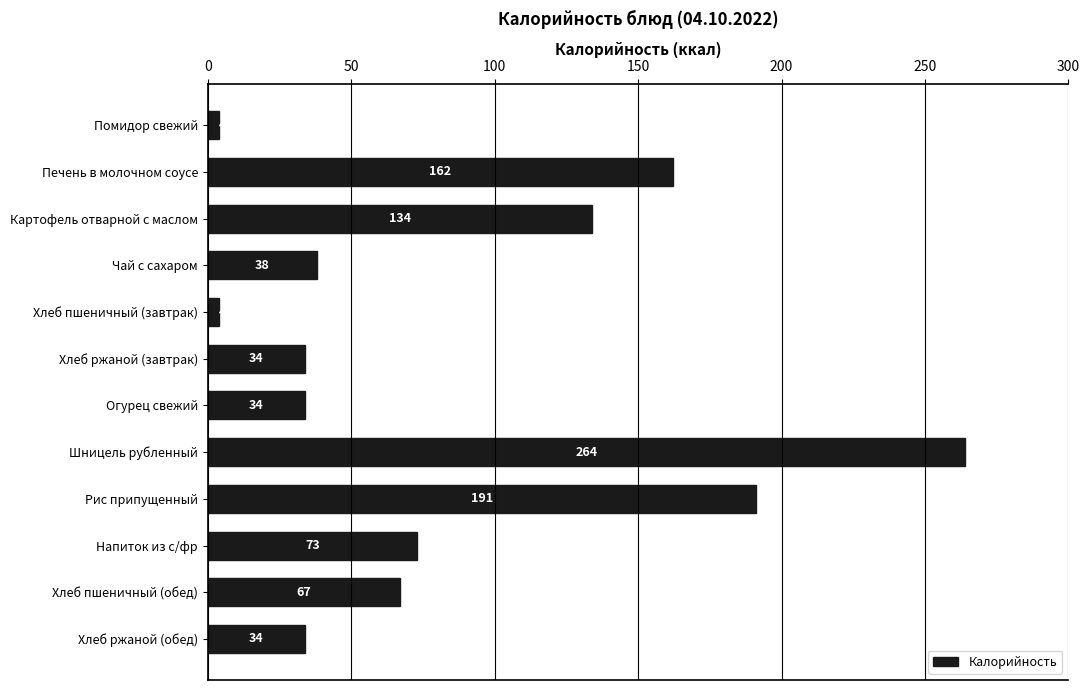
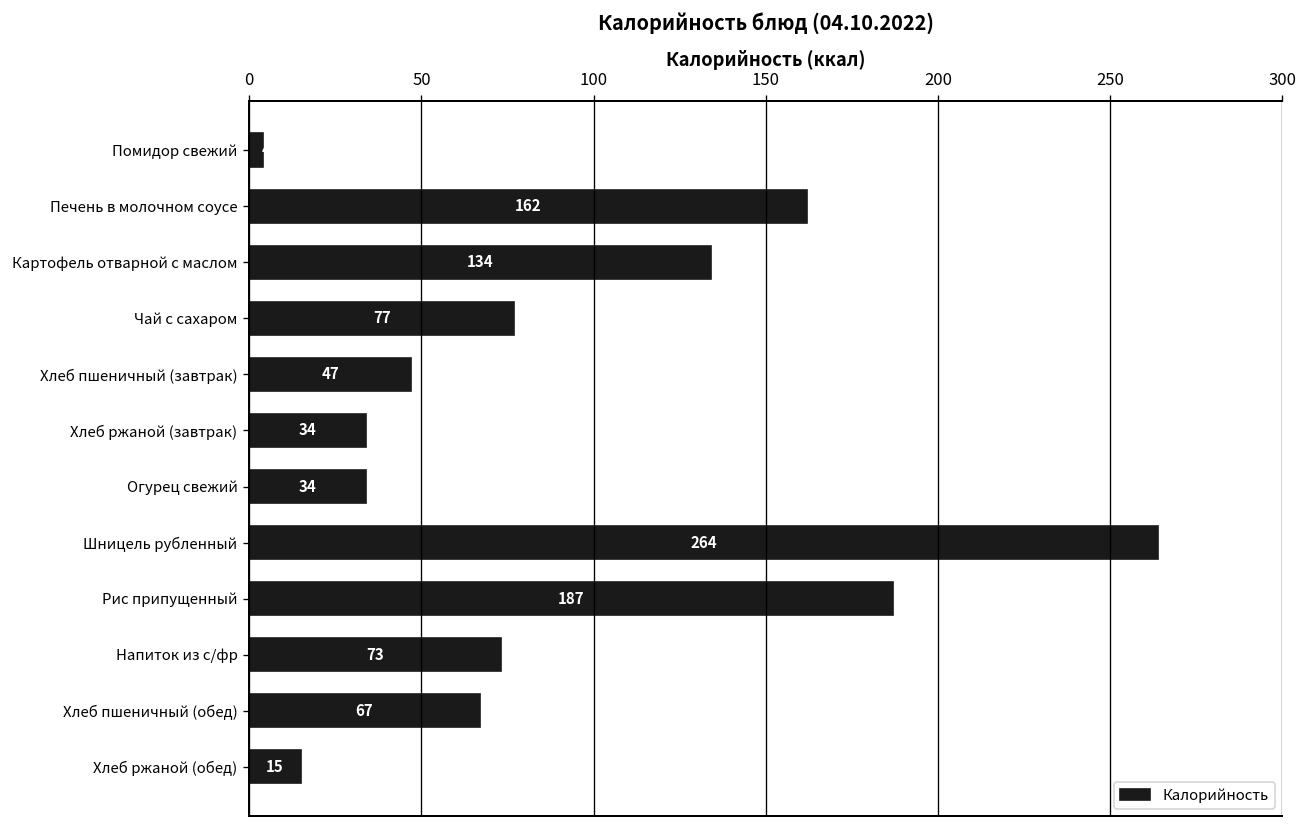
  {
    "Печень в молочном соусе": 162,
    "Картофель отварной с маслом": 134,
-   "Чай с сахаром": 38,
-   "Хлеб пшеничный (завтрак)": 4,
+   "Чай с сахаром": 77,
+   "Хлеб пшеничный (завтрак)": 47,
    "Хлеб ржаной (завтрак)": 34,
    "Огурец свежий": 34,
    "Шницель рубленный": 264,
-   "Рис припущенный": 191,
+   "Рис припущенный": 187,
    "Напиток из с/фр": 73,
    "Хлеб пшеничный (обед)": 67,
-   "Хлеб ржаной (обед)": 34
+   "Хлеб ржаной (обед)": 15
  }
